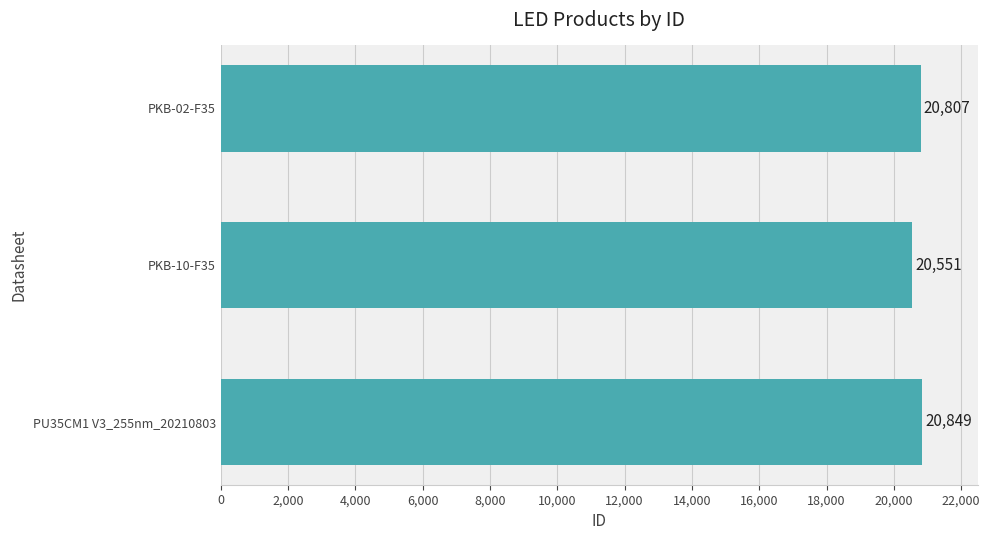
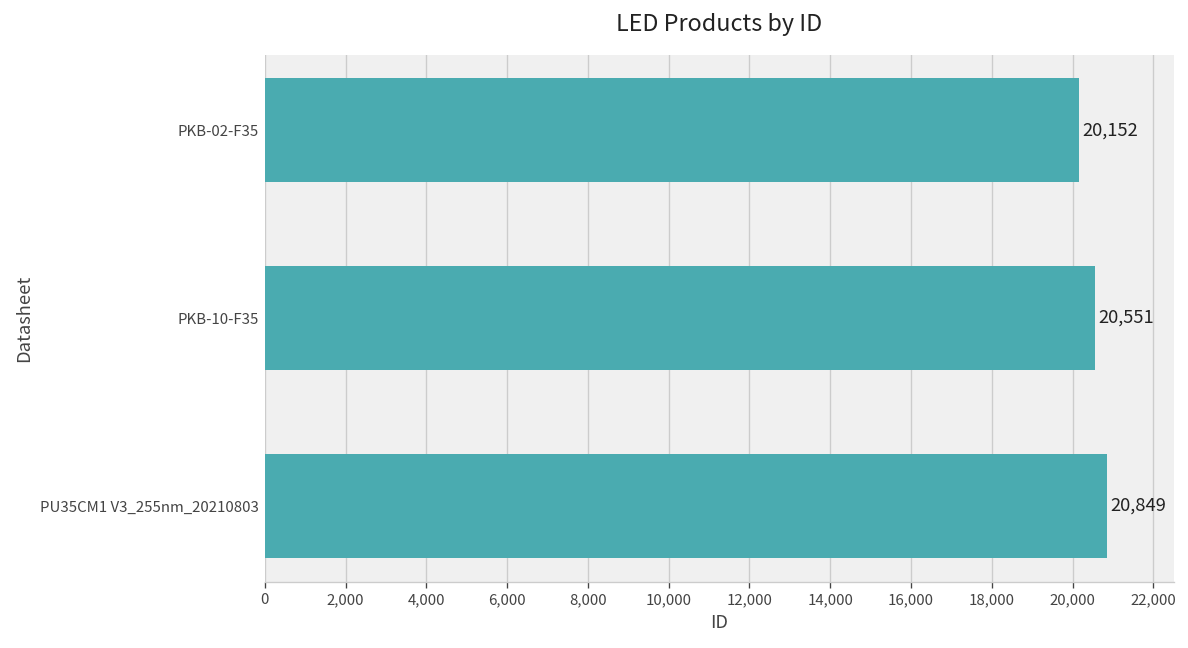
  {
-   "PKB-02-F35": "20,807",
+   "PKB-02-F35": "20,152",
    "PKB-10-F35": "20,551",
    "PU35CM1 V3_255nm_20210803": "20,849"
  }
